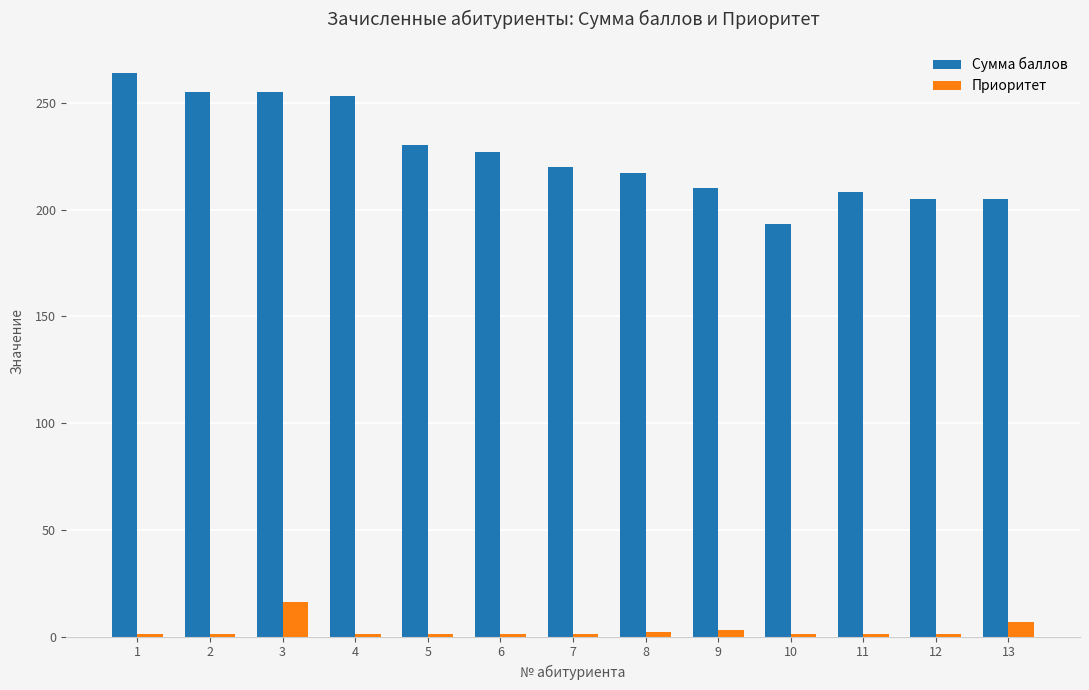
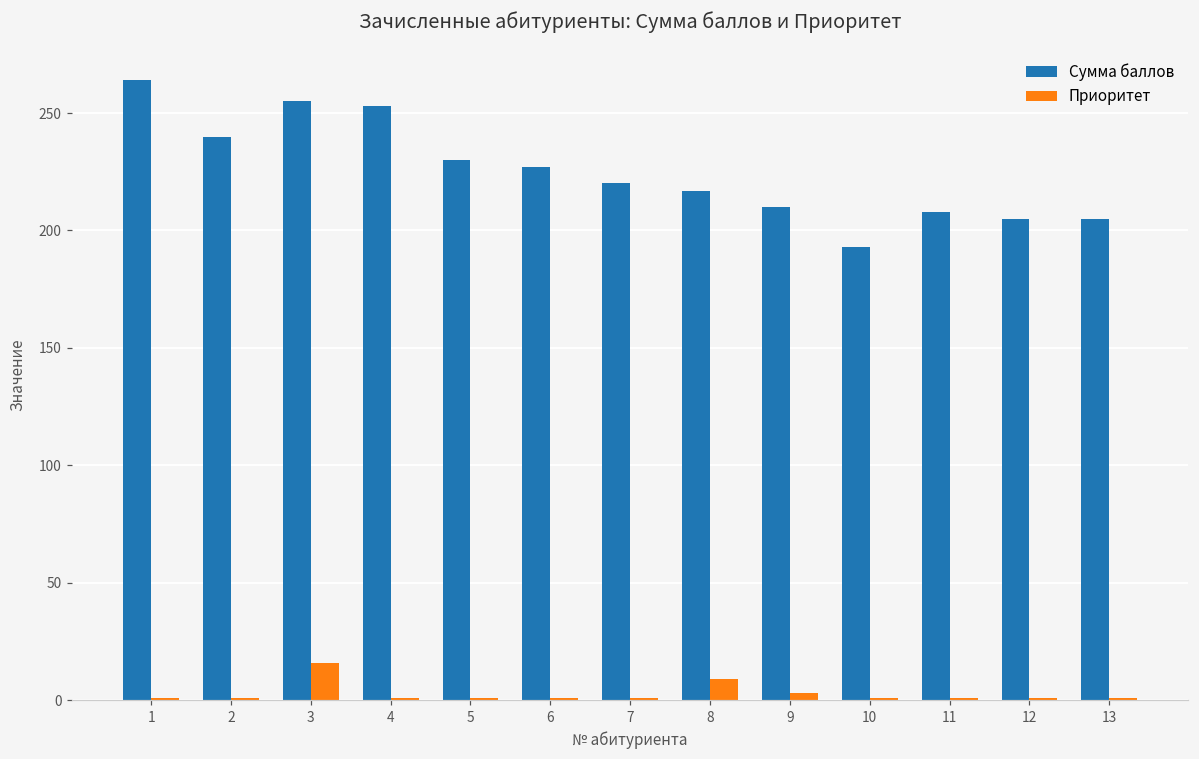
  {
    "Сумма баллов": {
      "1": 264,
-     "2": 255,
+     "2": 240,
      "3": 255,
      "4": 253,
      "5": 230,
      "6": 227,
      "7": 220,
      "8": 217,
      "9": 210,
      "10": 193,
      "11": 208,
      "12": 205,
      "13": 205
    },
    "Приоритет": {
      "3": 16,
-     "8": 2,
+     "8": 9,
      "9": 3,
-     "13": 7
+     "13": 1
    }
  }
